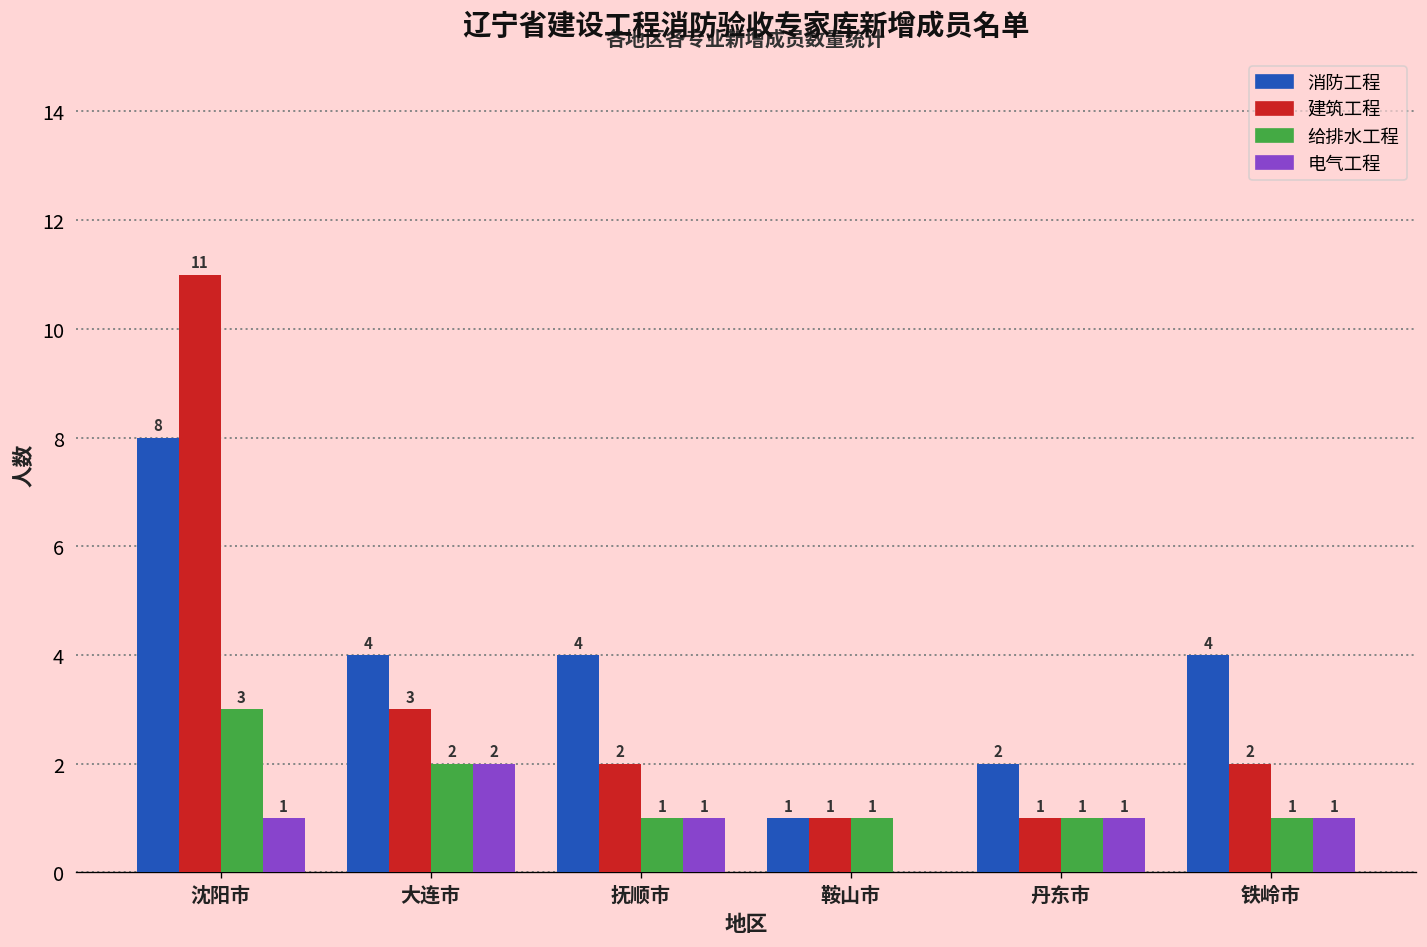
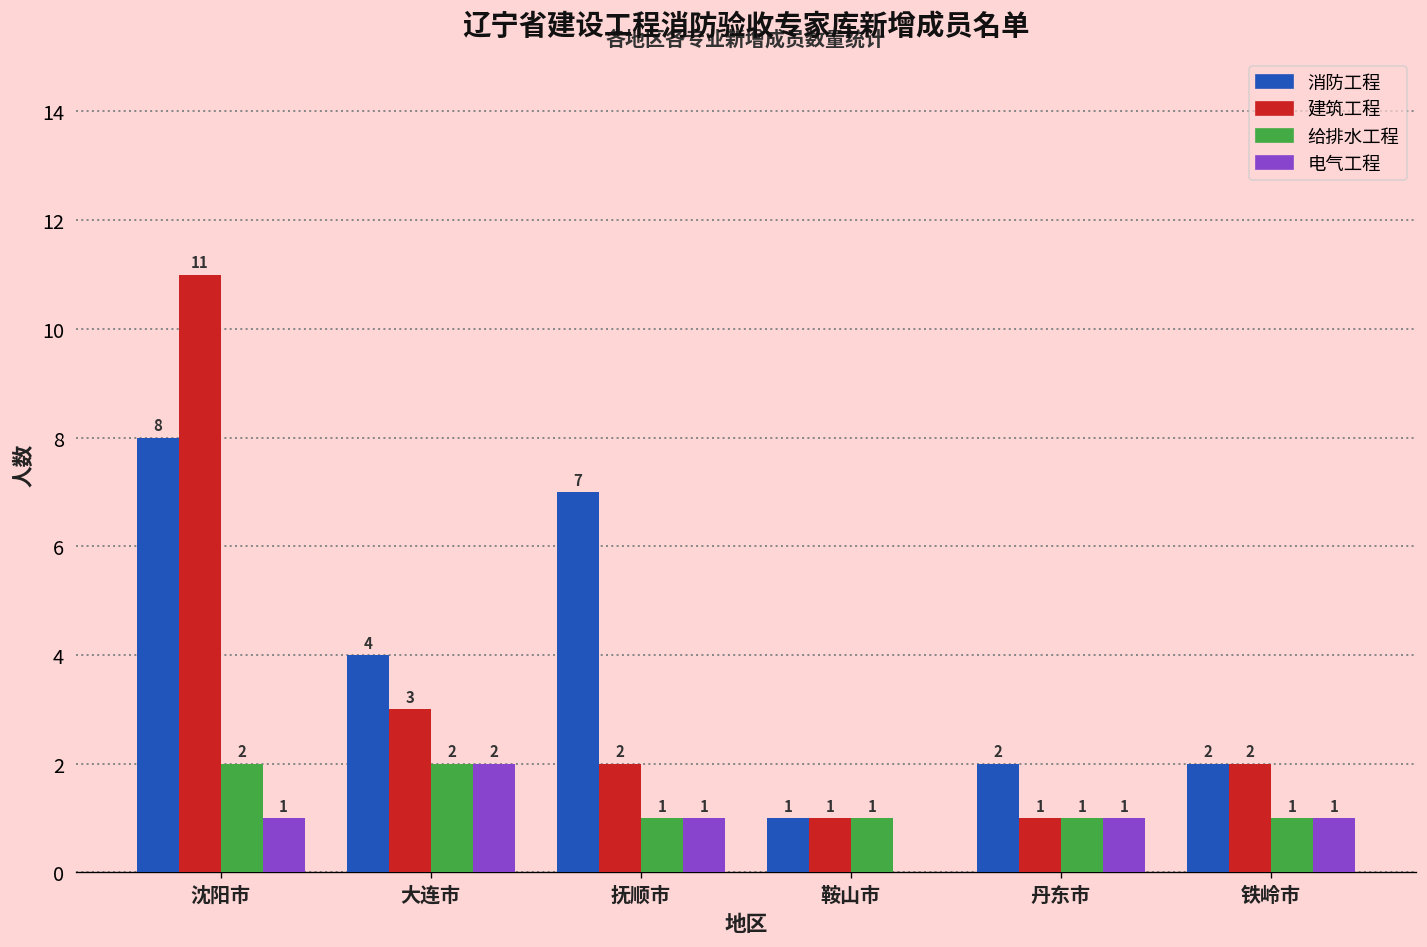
  {
    "消防工程": {
      "沈阳市": 8,
      "大连市": 4,
-     "抚顺市": 4,
+     "抚顺市": 7,
      "鞍山市": 1,
      "丹东市": 2,
-     "铁岭市": 4
+     "铁岭市": 2
    },
    "建筑工程": {
      "沈阳市": 11,
      "大连市": 3,
      "抚顺市": 2,
      "鞍山市": 1,
      "丹东市": 1,
      "铁岭市": 2
    },
    "给排水工程": {
-     "沈阳市": 3,
+     "沈阳市": 2,
      "大连市": 2,
      "抚顺市": 1,
      "鞍山市": 1,
      "丹东市": 1,
      "铁岭市": 1
    },
    "电气工程": {
      "沈阳市": 1,
      "大连市": 2,
      "抚顺市": 1,
      "丹东市": 1,
      "铁岭市": 1
    }
  }
